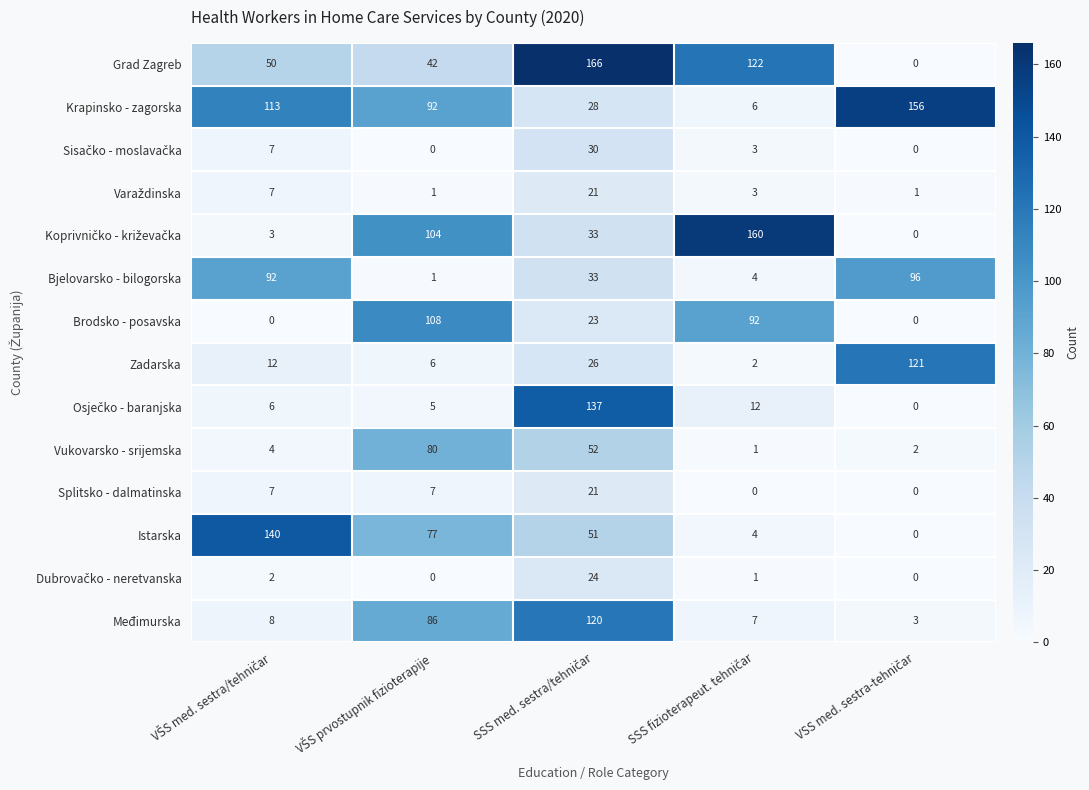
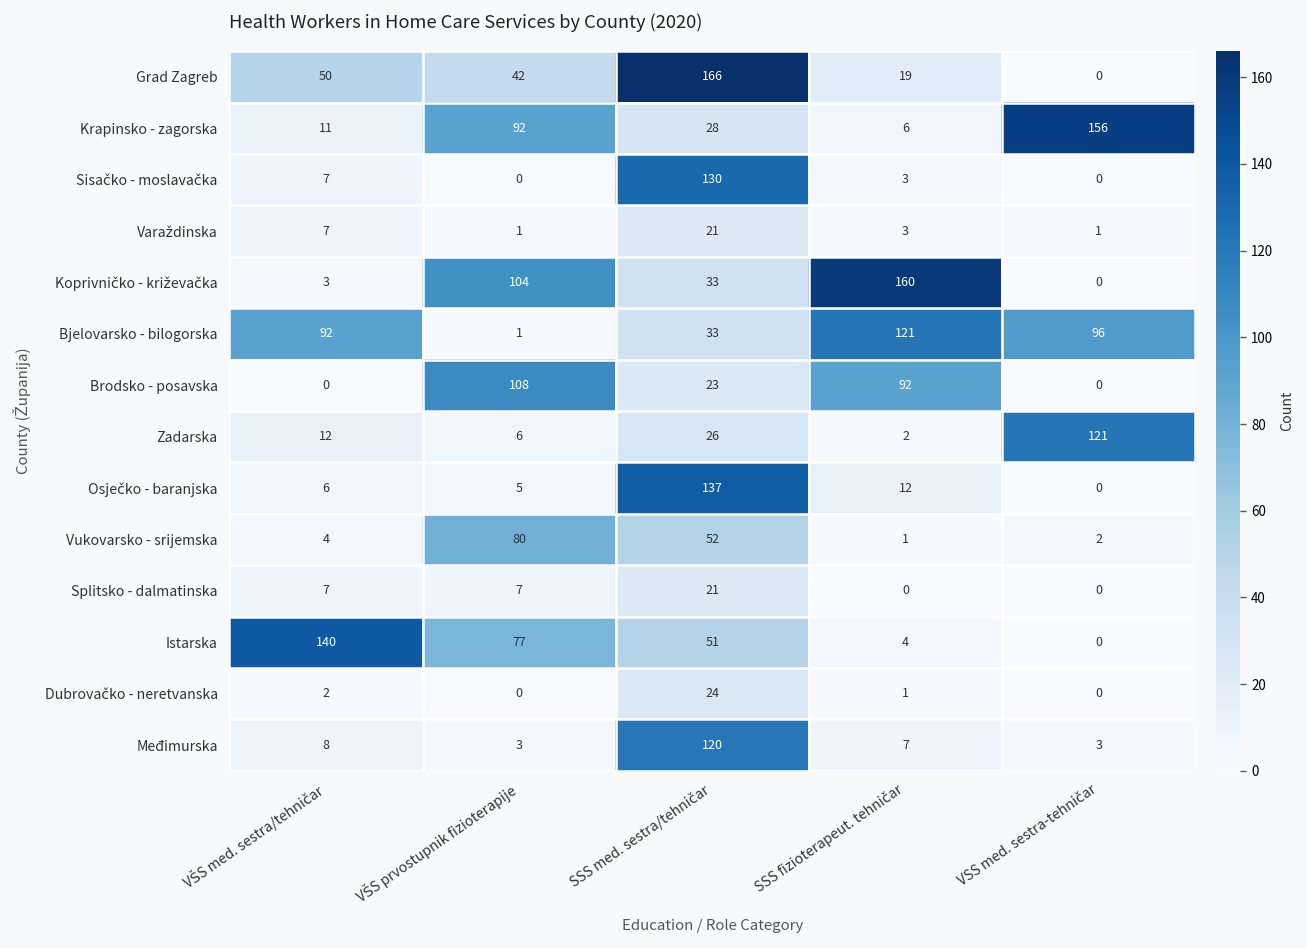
  {
    "Grad Zagreb": {
      "VŠS med. sestra/tehničar": 50,
      "VŠS prvostupnik fizioterapije": 42,
      "SSS med. sestra/tehničar": 166,
-     "SSS fizioterapeut. tehničar": 122,
+     "SSS fizioterapeut. tehničar": 19,
      "VSS med. sestra-tehničar": 0
    },
    "Krapinsko - zagorska": {
-     "VŠS med. sestra/tehničar": 113,
+     "VŠS med. sestra/tehničar": 11,
      "VŠS prvostupnik fizioterapije": 92,
      "SSS med. sestra/tehničar": 28,
      "SSS fizioterapeut. tehničar": 6,
      "VSS med. sestra-tehničar": 156
    },
    "Sisačko - moslavačka": {
      "VŠS med. sestra/tehničar": 7,
      "VŠS prvostupnik fizioterapije": 0,
-     "SSS med. sestra/tehničar": 30,
+     "SSS med. sestra/tehničar": 130,
      "SSS fizioterapeut. tehničar": 3,
      "VSS med. sestra-tehničar": 0
    },
    "Varaždinska": {
      "VŠS med. sestra/tehničar": 7,
      "VŠS prvostupnik fizioterapije": 1,
      "SSS med. sestra/tehničar": 21,
      "SSS fizioterapeut. tehničar": 3,
      "VSS med. sestra-tehničar": 1
    },
    "Koprivničko - križevačka": {
      "VŠS med. sestra/tehničar": 3,
      "VŠS prvostupnik fizioterapije": 104,
      "SSS med. sestra/tehničar": 33,
      "SSS fizioterapeut. tehničar": 160,
      "VSS med. sestra-tehničar": 0
    },
    "Bjelovarsko - bilogorska": {
      "VŠS med. sestra/tehničar": 92,
      "VŠS prvostupnik fizioterapije": 1,
      "SSS med. sestra/tehničar": 33,
-     "SSS fizioterapeut. tehničar": 4,
+     "SSS fizioterapeut. tehničar": 121,
      "VSS med. sestra-tehničar": 96
    },
    "Brodsko - posavska": {
      "VŠS med. sestra/tehničar": 0,
      "VŠS prvostupnik fizioterapije": 108,
      "SSS med. sestra/tehničar": 23,
      "SSS fizioterapeut. tehničar": 92,
      "VSS med. sestra-tehničar": 0
    },
    "Zadarska": {
      "VŠS med. sestra/tehničar": 12,
      "VŠS prvostupnik fizioterapije": 6,
      "SSS med. sestra/tehničar": 26,
      "SSS fizioterapeut. tehničar": 2,
      "VSS med. sestra-tehničar": 121
    },
    "Osječko - baranjska": {
      "VŠS med. sestra/tehničar": 6,
      "VŠS prvostupnik fizioterapije": 5,
      "SSS med. sestra/tehničar": 137,
      "SSS fizioterapeut. tehničar": 12,
      "VSS med. sestra-tehničar": 0
    },
    "Vukovarsko - srijemska": {
      "VŠS med. sestra/tehničar": 4,
      "VŠS prvostupnik fizioterapije": 80,
      "SSS med. sestra/tehničar": 52,
      "SSS fizioterapeut. tehničar": 1,
      "VSS med. sestra-tehničar": 2
    },
    "Splitsko - dalmatinska": {
      "VŠS med. sestra/tehničar": 7,
      "VŠS prvostupnik fizioterapije": 7,
      "SSS med. sestra/tehničar": 21,
      "SSS fizioterapeut. tehničar": 0,
      "VSS med. sestra-tehničar": 0
    },
    "Istarska": {
      "VŠS med. sestra/tehničar": 140,
      "VŠS prvostupnik fizioterapije": 77,
      "SSS med. sestra/tehničar": 51,
      "SSS fizioterapeut. tehničar": 4,
      "VSS med. sestra-tehničar": 0
    },
    "Dubrovačko - neretvanska": {
      "VŠS med. sestra/tehničar": 2,
      "VŠS prvostupnik fizioterapije": 0,
      "SSS med. sestra/tehničar": 24,
      "SSS fizioterapeut. tehničar": 1,
      "VSS med. sestra-tehničar": 0
    },
    "Međimurska": {
      "VŠS med. sestra/tehničar": 8,
-     "VŠS prvostupnik fizioterapije": 86,
+     "VŠS prvostupnik fizioterapije": 3,
      "SSS med. sestra/tehničar": 120,
      "SSS fizioterapeut. tehničar": 7,
      "VSS med. sestra-tehničar": 3
    }
  }
